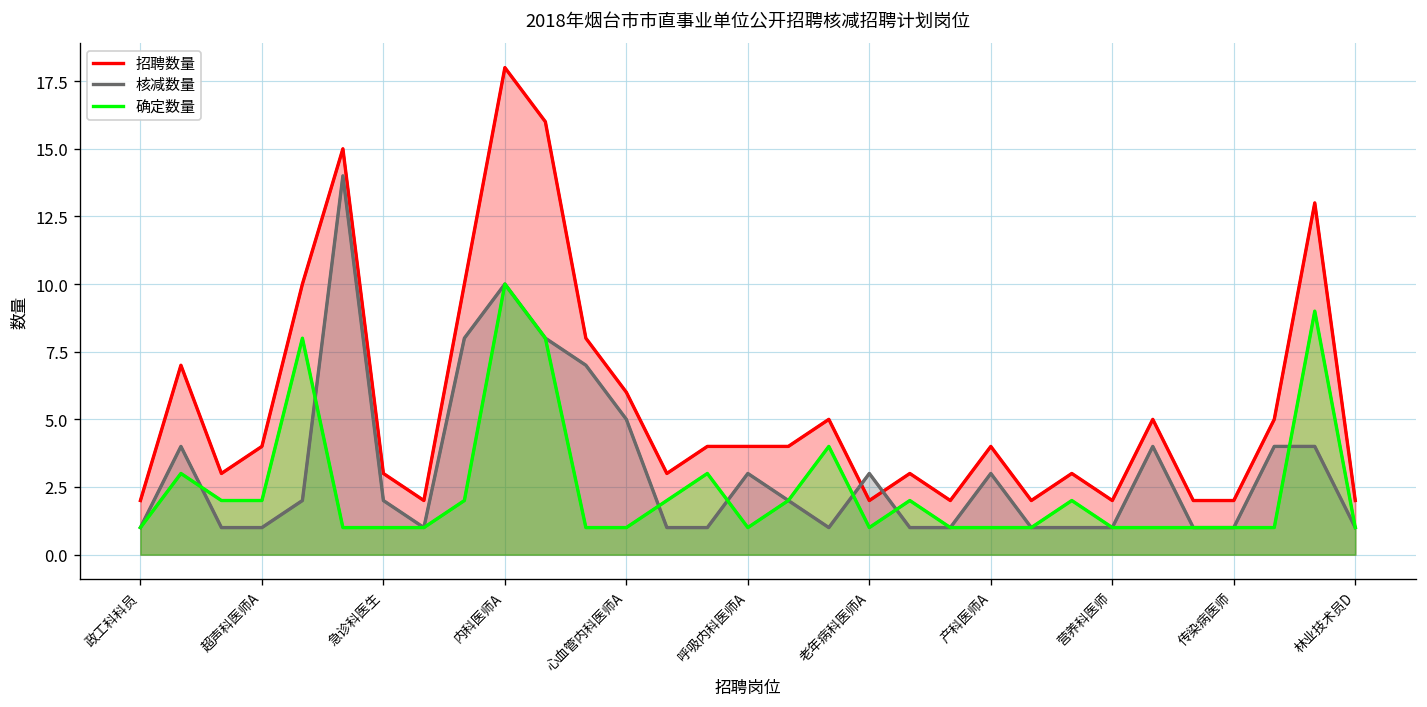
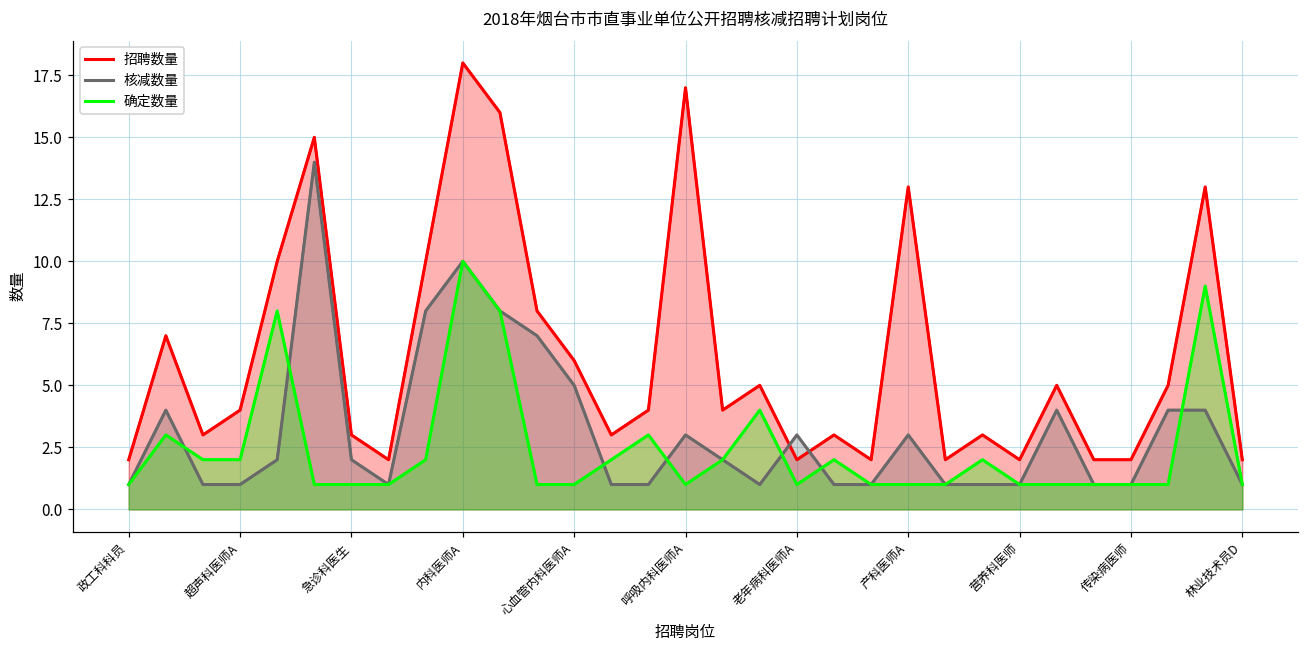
  {
    "招聘数量": {
      "政工科科员": 2,
      "超声科医师A": 4,
      "急诊科医生": 3,
      "内科医师A": 18,
      "心血管内科医师A": 6,
-     "呼吸内科医师A": 4,
+     "呼吸内科医师A": 17,
      "老年病科医师A": 2,
-     "产科医师A": 4,
+     "产科医师A": 13,
      "营养科医师": 2,
      "传染病医师": 2,
      "林业技术员D": 2
    },
    "核减数量": {
      "超声科医师A": 1,
      "急诊科医生": 2,
      "心血管内科医师A": 5,
      "呼吸内科医师A": 3,
      "老年病科医师A": 3,
      "产科医师A": 3
    },
    "确定数量": {
      "超声科医师A": 2,
      "急诊科医生": 1,
      "心血管内科医师A": 1,
      "呼吸内科医师A": 1,
      "老年病科医师A": 1,
      "产科医师A": 1
    }
  }
